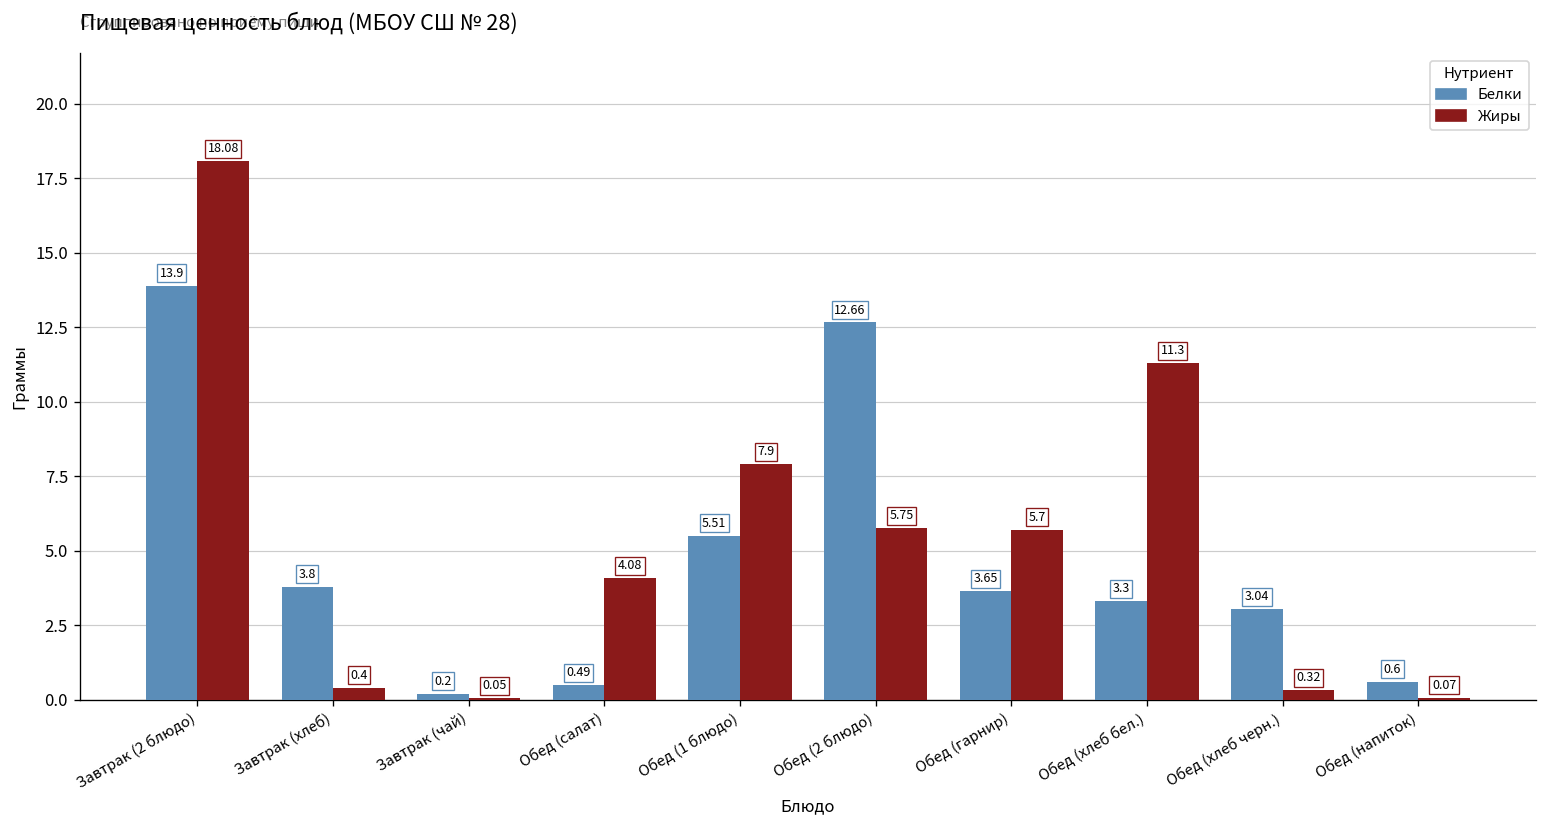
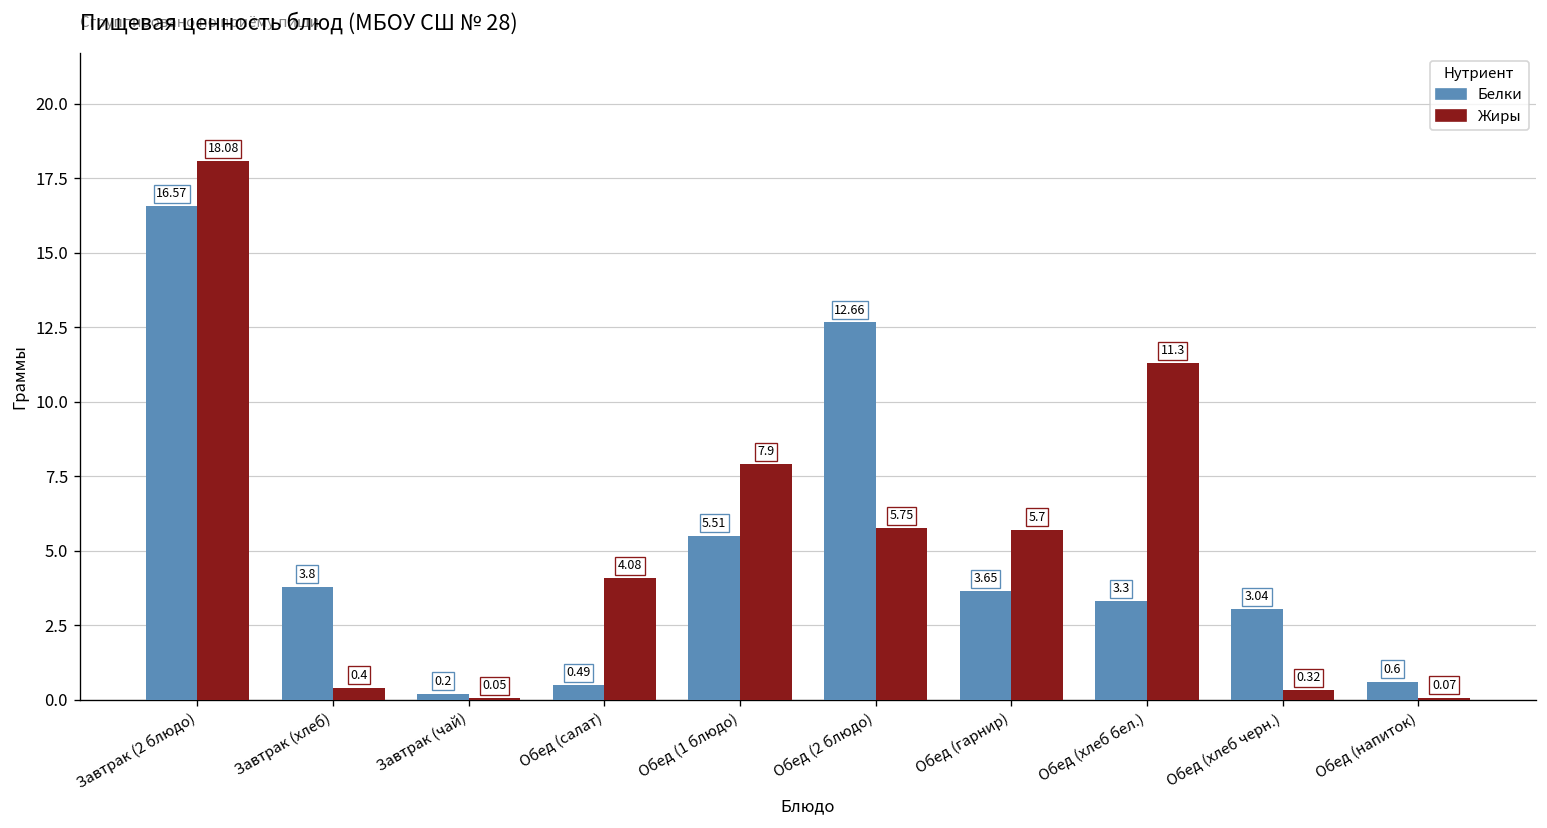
  {
    "Белки": {
-     "Завтрак (2 блюдо)": 13.9
+     "Завтрак (2 блюдо)": 16.57
    }
  }
